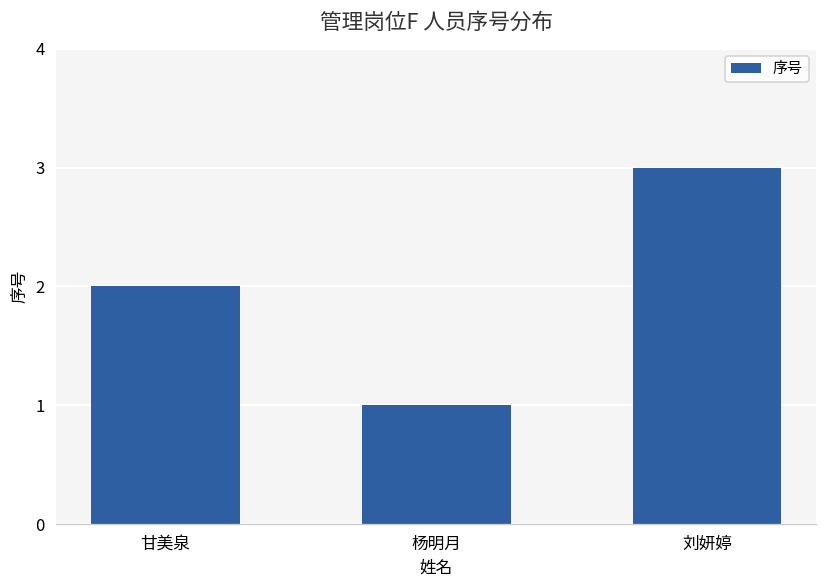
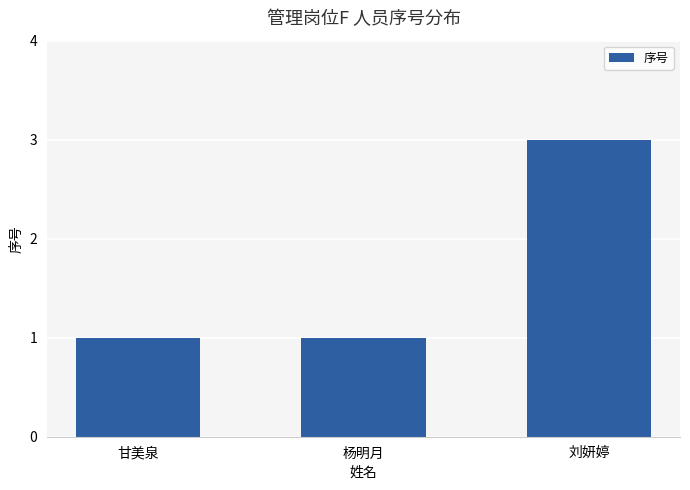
  {
-   "甘美泉": 2,
+   "甘美泉": 1,
    "杨明月": 1,
    "刘妍婷": 3
  }
